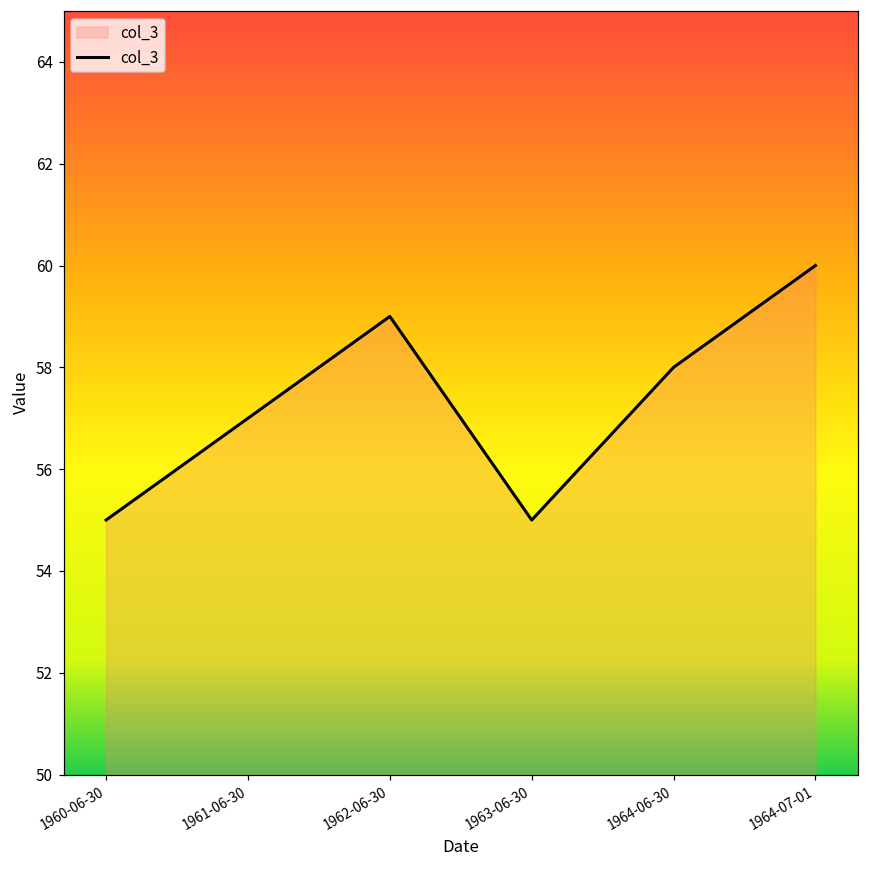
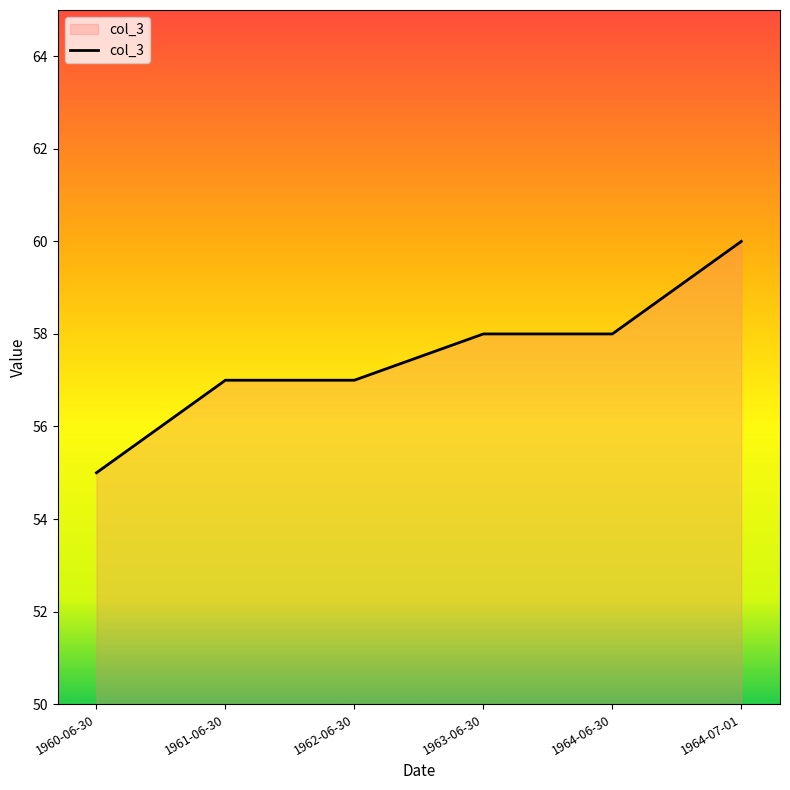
  {
    "1960-06-30": 55,
    "1961-06-30": 57,
-   "1962-06-30": 59,
-   "1963-06-30": 55,
+   "1962-06-30": 57,
+   "1963-06-30": 58,
    "1964-06-30": 58,
    "1964-07-01": 60
  }
